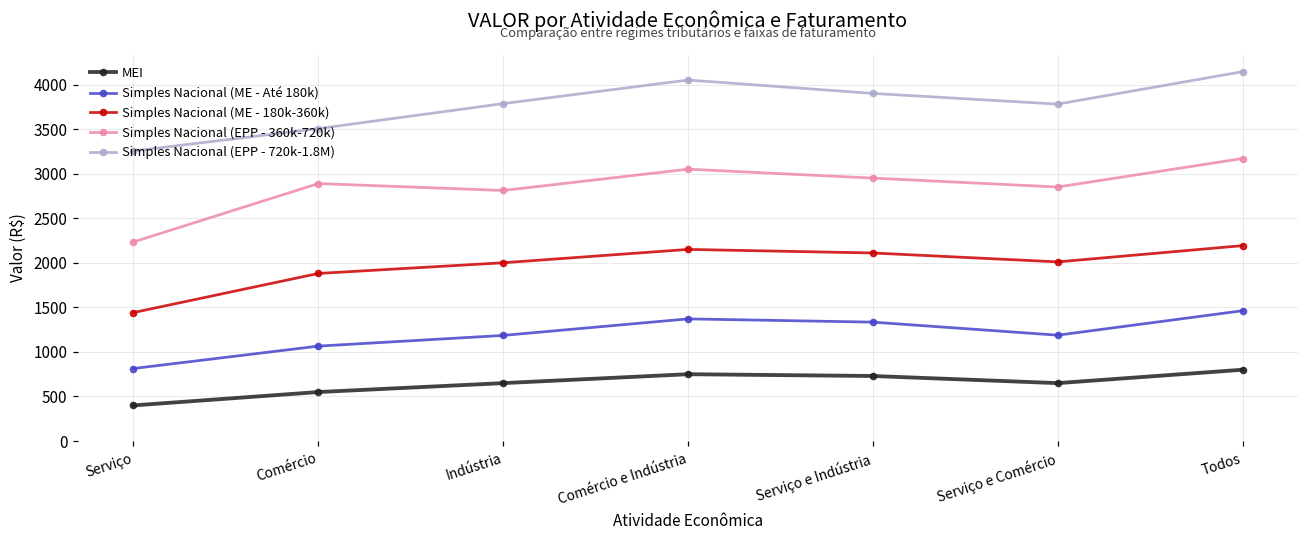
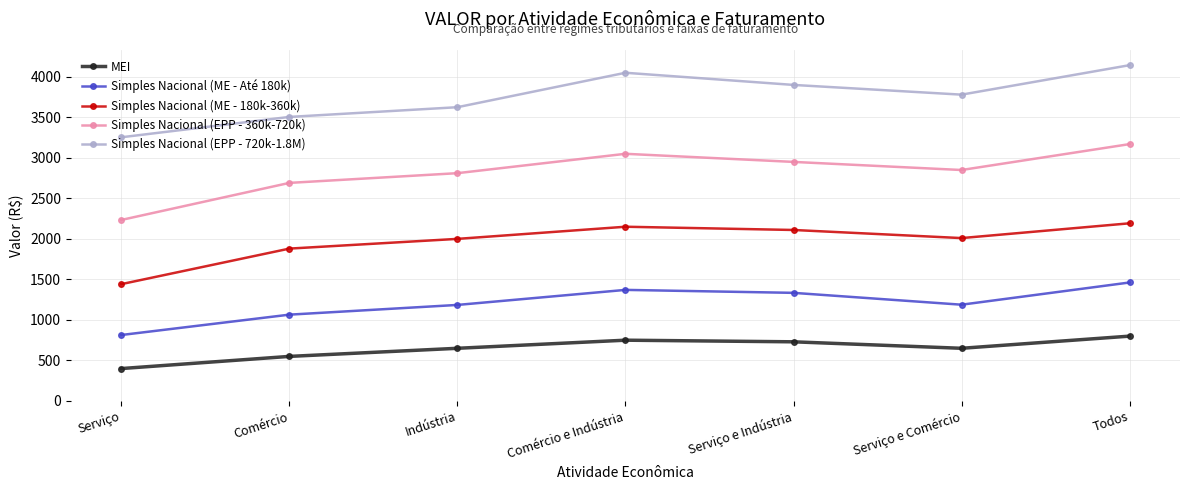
  {
    "MEI": {
      "Serviço": 400,
      "Comércio": 600,
      "Indústria": 700,
      "Comércio e Indústria": 800,
      "Serviço e Indústria": 700,
      "Serviço e Comércio": 700,
      "Todos": 800
    },
    "Simples Nacional (ME - Até 180k)": {
      "Serviço": 800,
      "Comércio": 1100,
      "Indústria": 1200,
      "Comércio e Indústria": 1400,
      "Serviço e Indústria": 1300,
      "Serviço e Comércio": 1200,
      "Todos": 1500
    },
    "Simples Nacional (ME - 180k-360k)": {
      "Serviço": 1400,
      "Comércio": 1900,
      "Indústria": 2000,
      "Comércio e Indústria": 2200,
      "Serviço e Indústria": 2100,
      "Serviço e Comércio": 2000,
      "Todos": 2200
    },
    "Simples Nacional (EPP - 360k-720k)": {
      "Serviço": 2200,
-     "Comércio": 2900,
+     "Comércio": 2700,
      "Indústria": 2800,
      "Comércio e Indústria": 3100,
      "Serviço e Indústria": 3000,
      "Serviço e Comércio": 2900,
      "Todos": 3200
    },
    "Simples Nacional (EPP - 720k-1.8M)": {
      "Serviço": 3300,
      "Comércio": 3500,
-     "Indústria": 3800,
+     "Indústria": 3600,
      "Comércio e Indústria": 4100,
      "Serviço e Indústria": 3900,
      "Serviço e Comércio": 3800,
      "Todos": 4100
    }
  }
